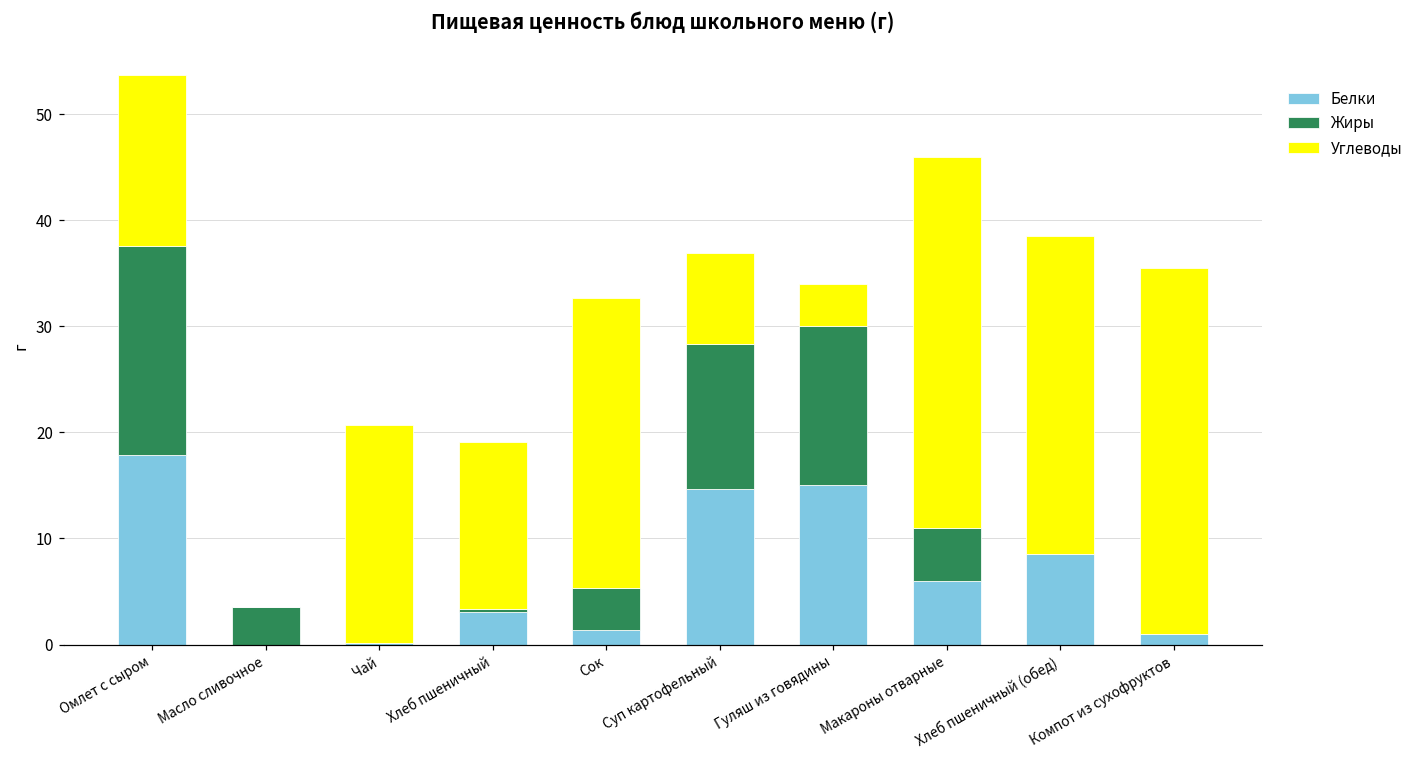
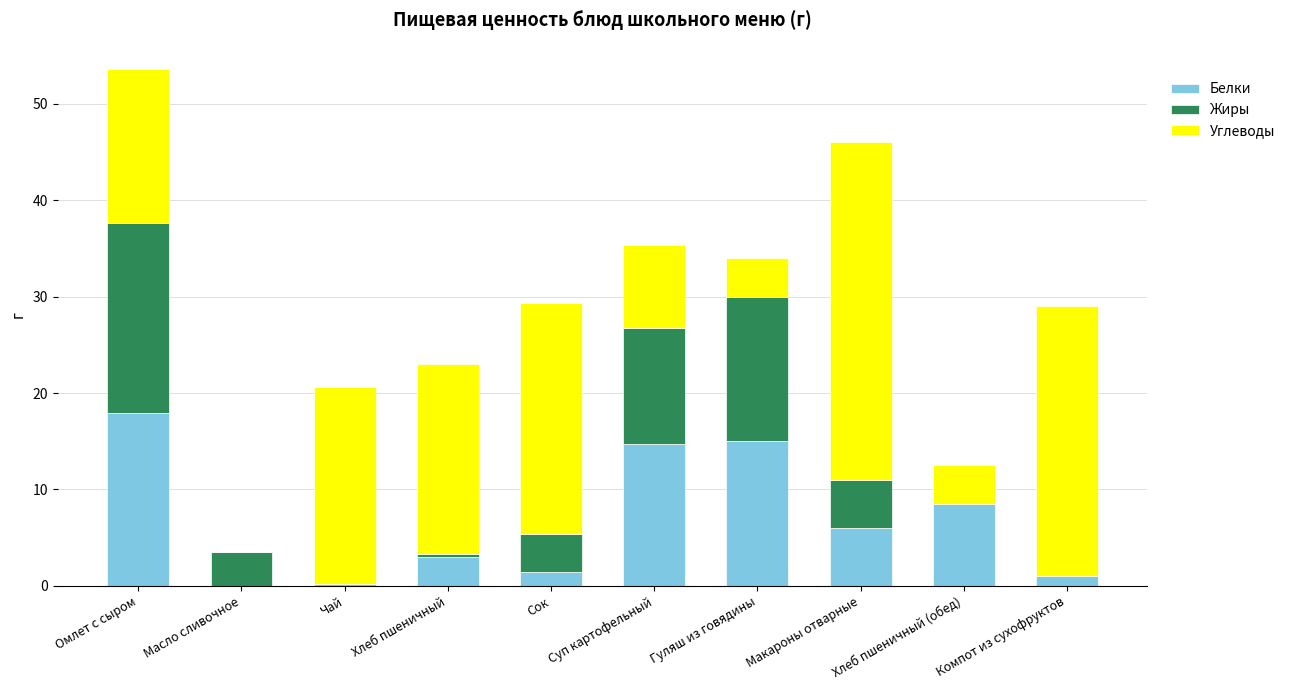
  {
    "Белки": {
      "Омлет с сыром": 18,
      "Масло сливочное": 0,
      "Хлеб пшеничный": 3,
      "Сок": 1,
      "Суп картофельный": 15,
      "Гуляш из говядины": 15,
      "Макароны отварные": 6,
      "Хлеб пшеничный (обед)": 9,
      "Компот из сухофруктов": 1
    },
    "Жиры": {
      "Омлет с сыром": 20,
      "Масло сливочное": 4,
      "Чай": 0,
      "Хлеб пшеничный": 0,
      "Сок": 4,
-     "Суп картофельный": 14,
+     "Суп картофельный": 12,
      "Гуляш из говядины": 15,
      "Макароны отварные": 5,
      "Хлеб пшеничный (обед)": 0,
      "Компот из сухофруктов": 0
    },
    "Углеводы": {
      "Омлет с сыром": 16,
      "Масло сливочное": 0,
      "Чай": 20,
-     "Хлеб пшеничный": 16,
-     "Сок": 27,
+     "Хлеб пшеничный": 20,
+     "Сок": 24,
      "Суп картофельный": 9,
      "Гуляш из говядины": 4,
      "Макароны отварные": 35,
-     "Хлеб пшеничный (обед)": 30,
-     "Компот из сухофруктов": 35
+     "Хлеб пшеничный (обед)": 4,
+     "Компот из сухофруктов": 28
    }
  }
